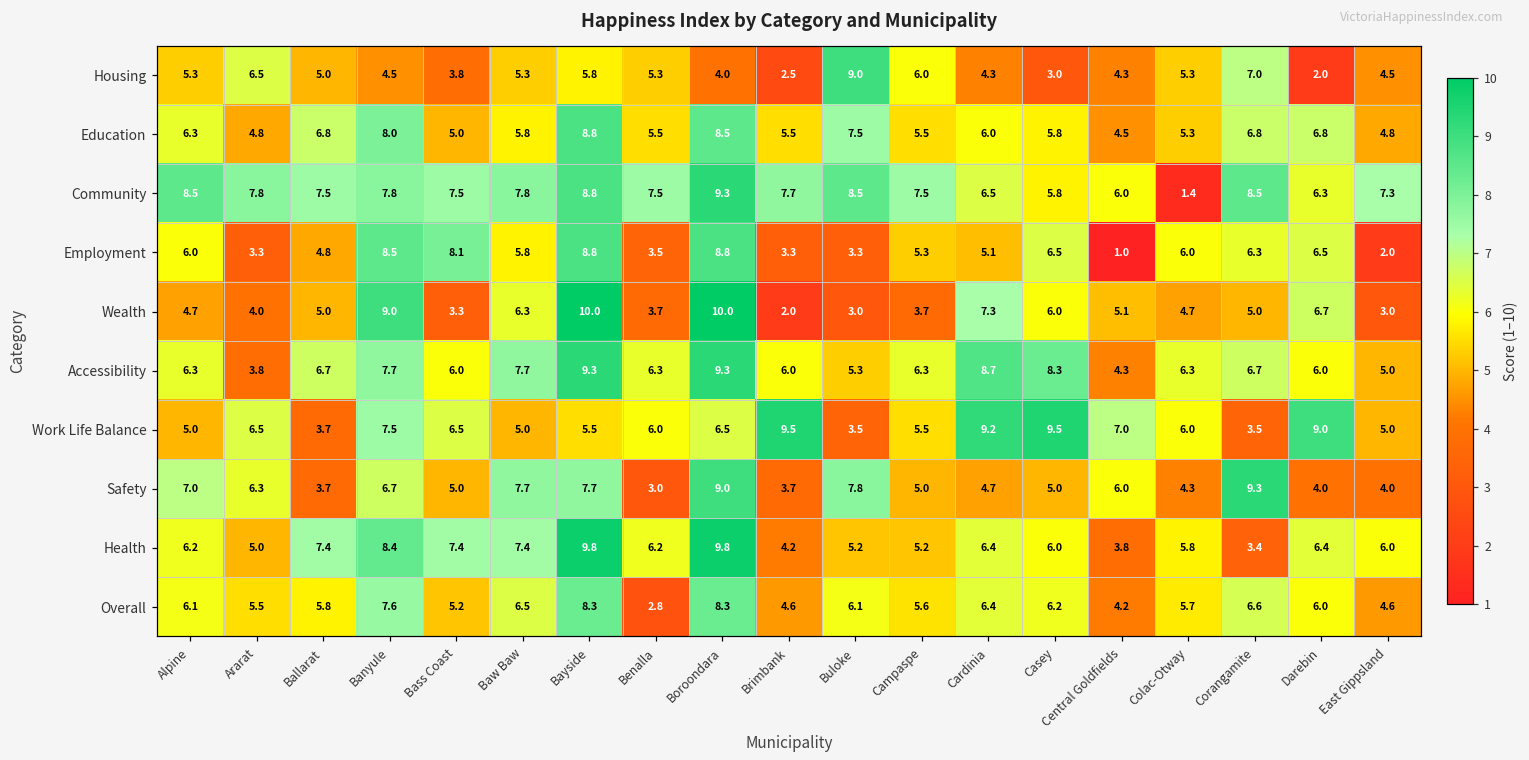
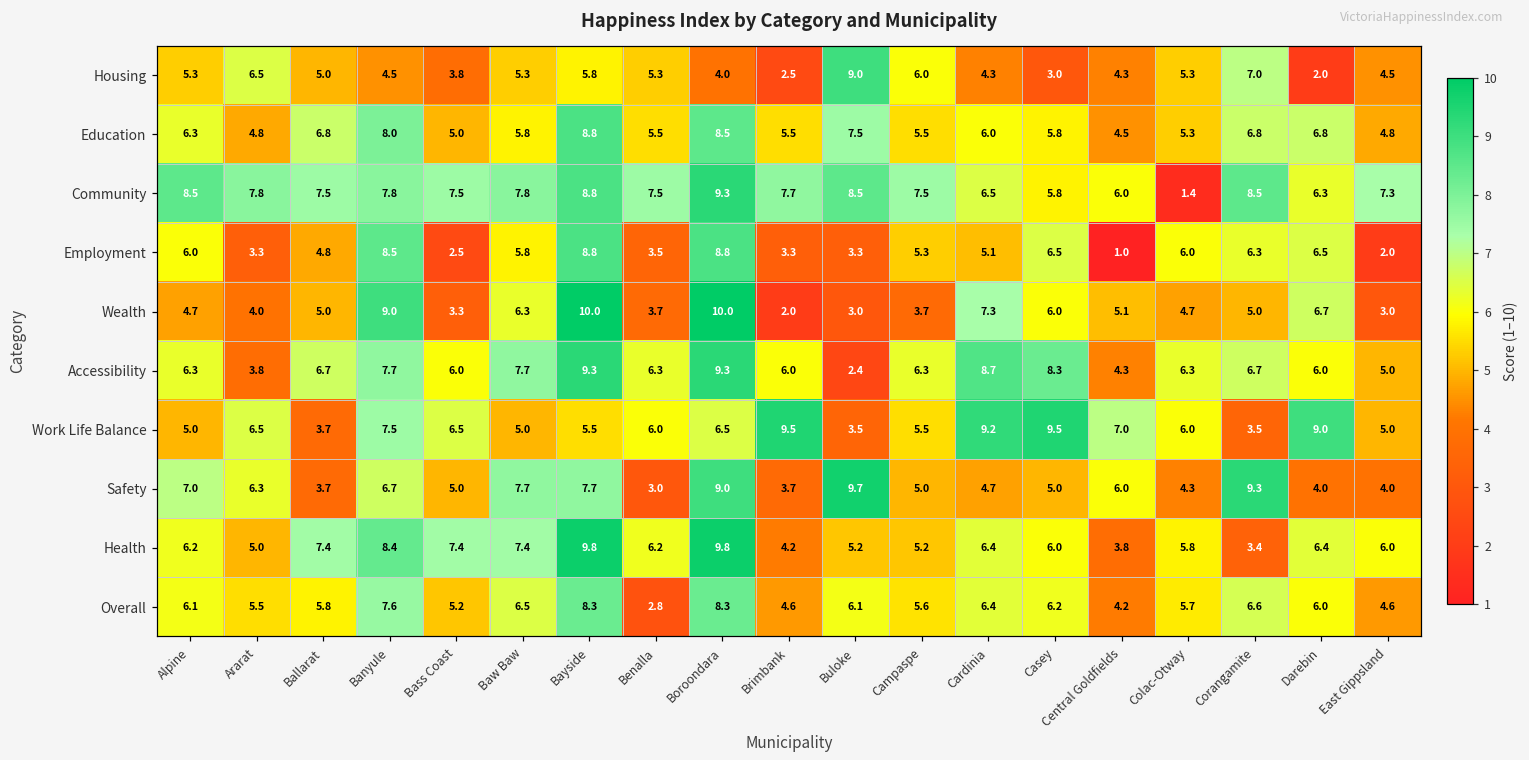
  {
    "Housing": {
      "Alpine": 5.3,
      "Ararat": 6.5,
      "Ballarat": 5.0,
      "Banyule": 4.5,
      "Bass Coast": 3.8,
      "Baw Baw": 5.3,
      "Bayside": 5.8,
      "Benalla": 5.3,
      "Boroondara": 4.0,
      "Brimbank": 2.5,
      "Buloke": 9.0,
      "Campaspe": 6.0,
      "Cardinia": 4.3,
      "Casey": 3.0,
      "Central Goldfields": 4.3,
      "Colac-Otway": 5.3,
      "Corangamite": 7.0,
      "Darebin": 2.0,
      "East Gippsland": 4.5
    },
    "Education": {
      "Alpine": 6.3,
      "Ararat": 4.8,
      "Ballarat": 6.8,
      "Banyule": 8.0,
      "Bass Coast": 5.0,
      "Baw Baw": 5.8,
      "Bayside": 8.8,
      "Benalla": 5.5,
      "Boroondara": 8.5,
      "Brimbank": 5.5,
      "Buloke": 7.5,
      "Campaspe": 5.5,
      "Cardinia": 6.0,
      "Casey": 5.8,
      "Central Goldfields": 4.5,
      "Colac-Otway": 5.3,
      "Corangamite": 6.8,
      "Darebin": 6.8,
      "East Gippsland": 4.8
    },
    "Community": {
      "Alpine": 8.5,
      "Ararat": 7.8,
      "Ballarat": 7.5,
      "Banyule": 7.8,
      "Bass Coast": 7.5,
      "Baw Baw": 7.8,
      "Bayside": 8.8,
      "Benalla": 7.5,
      "Boroondara": 9.3,
      "Brimbank": 7.7,
      "Buloke": 8.5,
      "Campaspe": 7.5,
      "Cardinia": 6.5,
      "Casey": 5.8,
      "Central Goldfields": 6.0,
      "Colac-Otway": 1.4,
      "Corangamite": 8.5,
      "Darebin": 6.3,
      "East Gippsland": 7.3
    },
    "Employment": {
      "Alpine": 6.0,
      "Ararat": 3.3,
      "Ballarat": 4.8,
      "Banyule": 8.5,
-     "Bass Coast": 8.1,
+     "Bass Coast": 2.5,
      "Baw Baw": 5.8,
      "Bayside": 8.8,
      "Benalla": 3.5,
      "Boroondara": 8.8,
      "Brimbank": 3.3,
      "Buloke": 3.3,
      "Campaspe": 5.3,
      "Cardinia": 5.1,
      "Casey": 6.5,
      "Central Goldfields": 1.0,
      "Colac-Otway": 6.0,
      "Corangamite": 6.3,
      "Darebin": 6.5,
      "East Gippsland": 2.0
    },
    "Wealth": {
      "Alpine": 4.7,
      "Ararat": 4.0,
      "Ballarat": 5.0,
      "Banyule": 9.0,
      "Bass Coast": 3.3,
      "Baw Baw": 6.3,
      "Bayside": 10.0,
      "Benalla": 3.7,
      "Boroondara": 10.0,
      "Brimbank": 2.0,
      "Buloke": 3.0,
      "Campaspe": 3.7,
      "Cardinia": 7.3,
      "Casey": 6.0,
      "Central Goldfields": 5.1,
      "Colac-Otway": 4.7,
      "Corangamite": 5.0,
      "Darebin": 6.7,
      "East Gippsland": 3.0
    },
    "Accessibility": {
      "Alpine": 6.3,
      "Ararat": 3.8,
      "Ballarat": 6.7,
      "Banyule": 7.7,
      "Bass Coast": 6.0,
      "Baw Baw": 7.7,
      "Bayside": 9.3,
      "Benalla": 6.3,
      "Boroondara": 9.3,
      "Brimbank": 6.0,
-     "Buloke": 5.3,
+     "Buloke": 2.4,
      "Campaspe": 6.3,
      "Cardinia": 8.7,
      "Casey": 8.3,
      "Central Goldfields": 4.3,
      "Colac-Otway": 6.3,
      "Corangamite": 6.7,
      "Darebin": 6.0,
      "East Gippsland": 5.0
    },
    "Work Life Balance": {
      "Alpine": 5.0,
      "Ararat": 6.5,
      "Ballarat": 3.7,
      "Banyule": 7.5,
      "Bass Coast": 6.5,
      "Baw Baw": 5.0,
      "Bayside": 5.5,
      "Benalla": 6.0,
      "Boroondara": 6.5,
      "Brimbank": 9.5,
      "Buloke": 3.5,
      "Campaspe": 5.5,
      "Cardinia": 9.2,
      "Casey": 9.5,
      "Central Goldfields": 7.0,
      "Colac-Otway": 6.0,
      "Corangamite": 3.5,
      "Darebin": 9.0,
      "East Gippsland": 5.0
    },
    "Safety": {
      "Alpine": 7.0,
      "Ararat": 6.3,
      "Ballarat": 3.7,
      "Banyule": 6.7,
      "Bass Coast": 5.0,
      "Baw Baw": 7.7,
      "Bayside": 7.7,
      "Benalla": 3.0,
      "Boroondara": 9.0,
      "Brimbank": 3.7,
-     "Buloke": 7.8,
+     "Buloke": 9.7,
      "Campaspe": 5.0,
      "Cardinia": 4.7,
      "Casey": 5.0,
      "Central Goldfields": 6.0,
      "Colac-Otway": 4.3,
      "Corangamite": 9.3,
      "Darebin": 4.0,
      "East Gippsland": 4.0
    },
    "Health": {
      "Alpine": 6.2,
      "Ararat": 5.0,
      "Ballarat": 7.4,
      "Banyule": 8.4,
      "Bass Coast": 7.4,
      "Baw Baw": 7.4,
      "Bayside": 9.8,
      "Benalla": 6.2,
      "Boroondara": 9.8,
      "Brimbank": 4.2,
      "Buloke": 5.2,
      "Campaspe": 5.2,
      "Cardinia": 6.4,
      "Casey": 6.0,
      "Central Goldfields": 3.8,
      "Colac-Otway": 5.8,
      "Corangamite": 3.4,
      "Darebin": 6.4,
      "East Gippsland": 6.0
    },
    "Overall": {
      "Alpine": 6.1,
      "Ararat": 5.5,
      "Ballarat": 5.8,
      "Banyule": 7.6,
      "Bass Coast": 5.2,
      "Baw Baw": 6.5,
      "Bayside": 8.3,
      "Benalla": 2.8,
      "Boroondara": 8.3,
      "Brimbank": 4.6,
      "Buloke": 6.1,
      "Campaspe": 5.6,
      "Cardinia": 6.4,
      "Casey": 6.2,
      "Central Goldfields": 4.2,
      "Colac-Otway": 5.7,
      "Corangamite": 6.6,
      "Darebin": 6.0,
      "East Gippsland": 4.6
    }
  }
